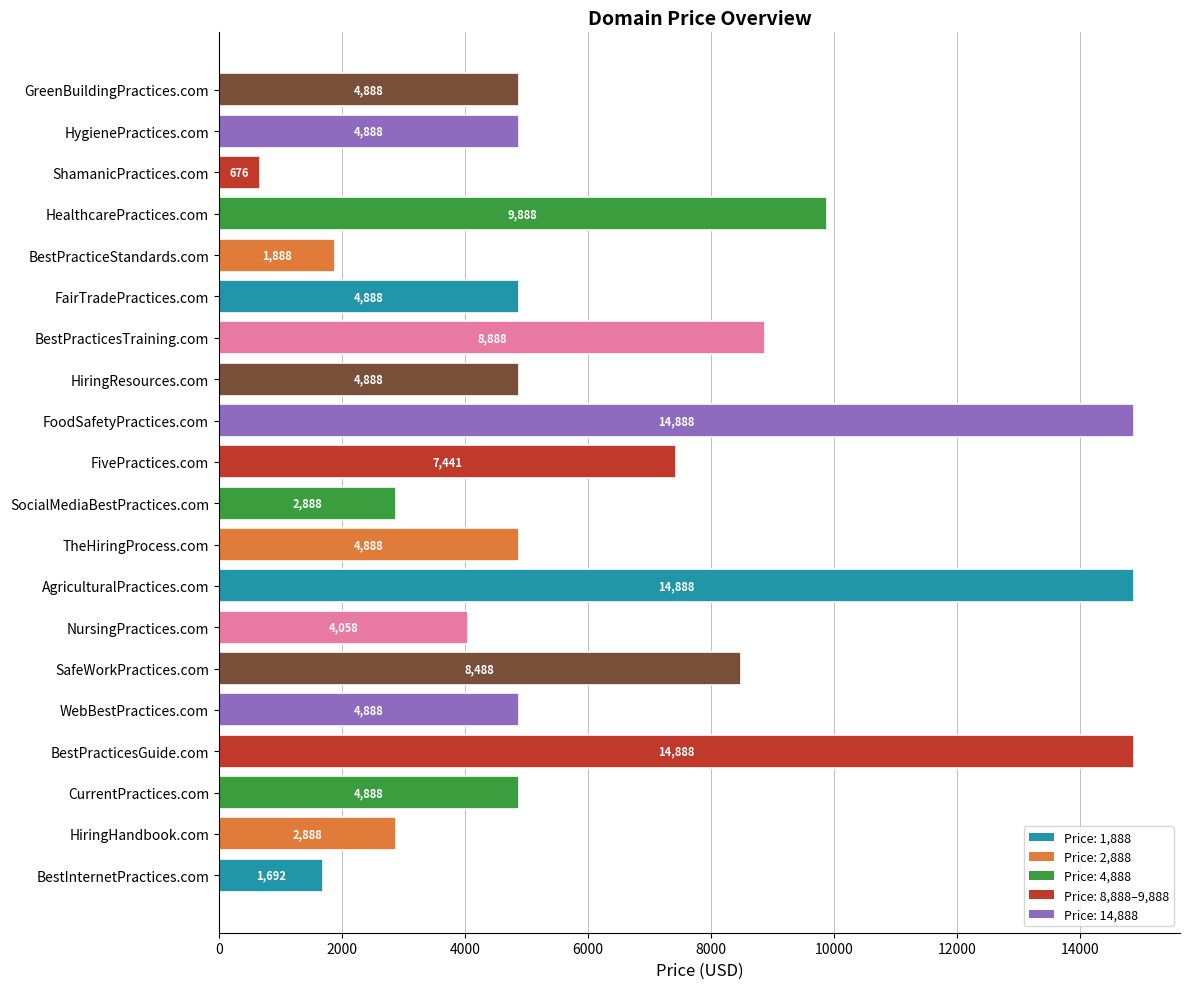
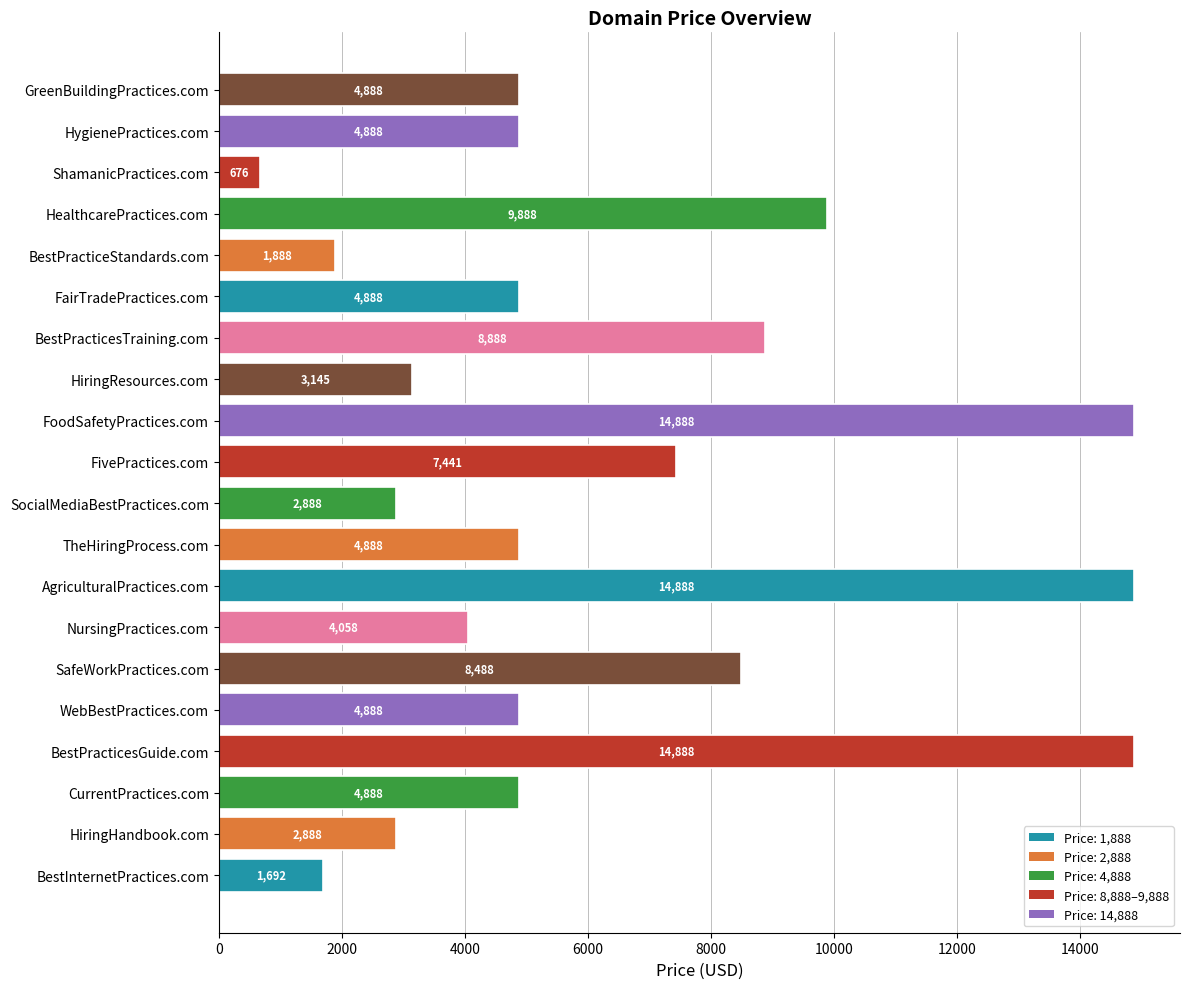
  {
    "GreenBuildingPractices.com": "4,888",
    "HygienePractices.com": "4,888",
    "ShamanicPractices.com": "676",
    "HealthcarePractices.com": "9,888",
    "BestPracticeStandards.com": "1,888",
    "FairTradePractices.com": "4,888",
    "BestPracticesTraining.com": "8,888",
-   "HiringResources.com": "4,888",
+   "HiringResources.com": "3,145",
    "FoodSafetyPractices.com": "14,888",
    "FivePractices.com": "7,441",
    "SocialMediaBestPractices.com": "2,888",
    "TheHiringProcess.com": "4,888",
    "AgriculturalPractices.com": "14,888",
    "NursingPractices.com": "4,058",
    "SafeWorkPractices.com": "8,488",
    "WebBestPractices.com": "4,888",
    "BestPracticesGuide.com": "14,888",
    "CurrentPractices.com": "4,888",
    "HiringHandbook.com": "2,888",
    "BestInternetPractices.com": "1,692"
  }
